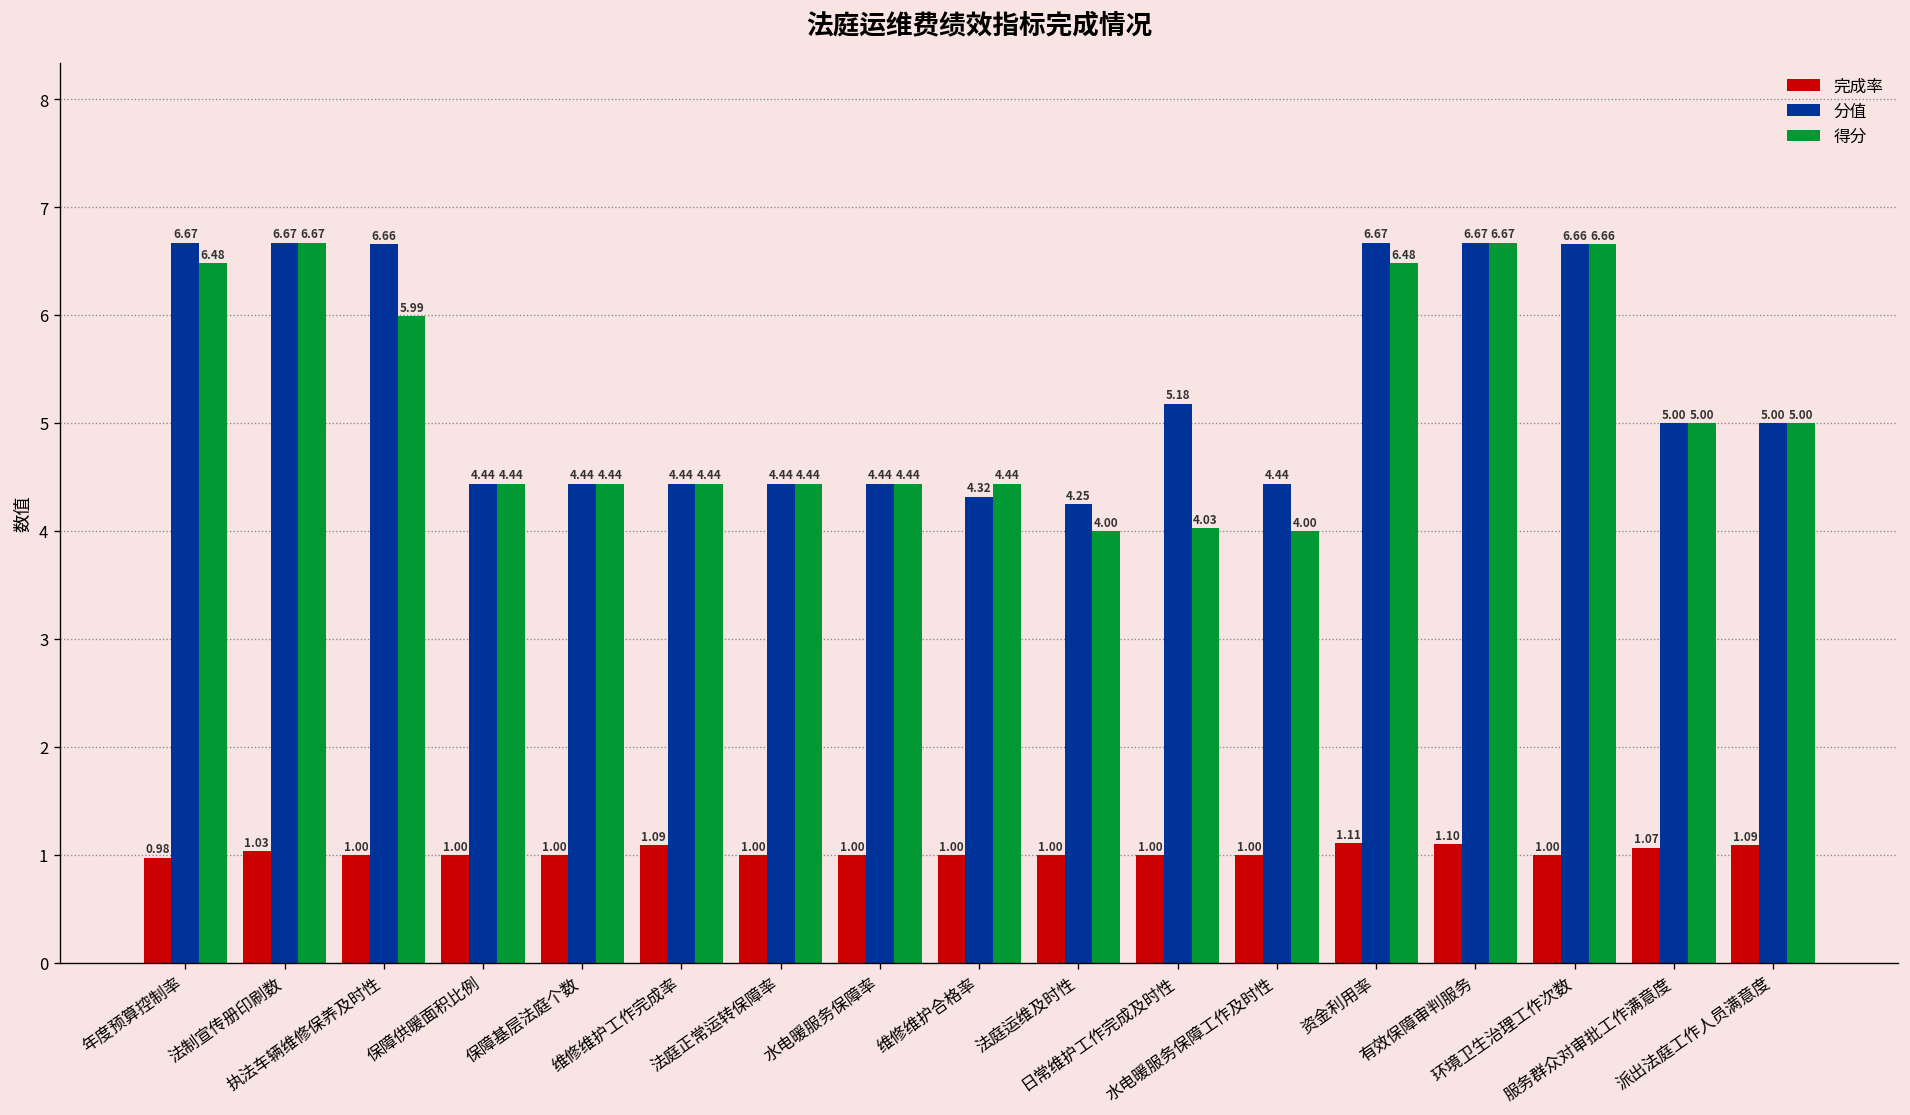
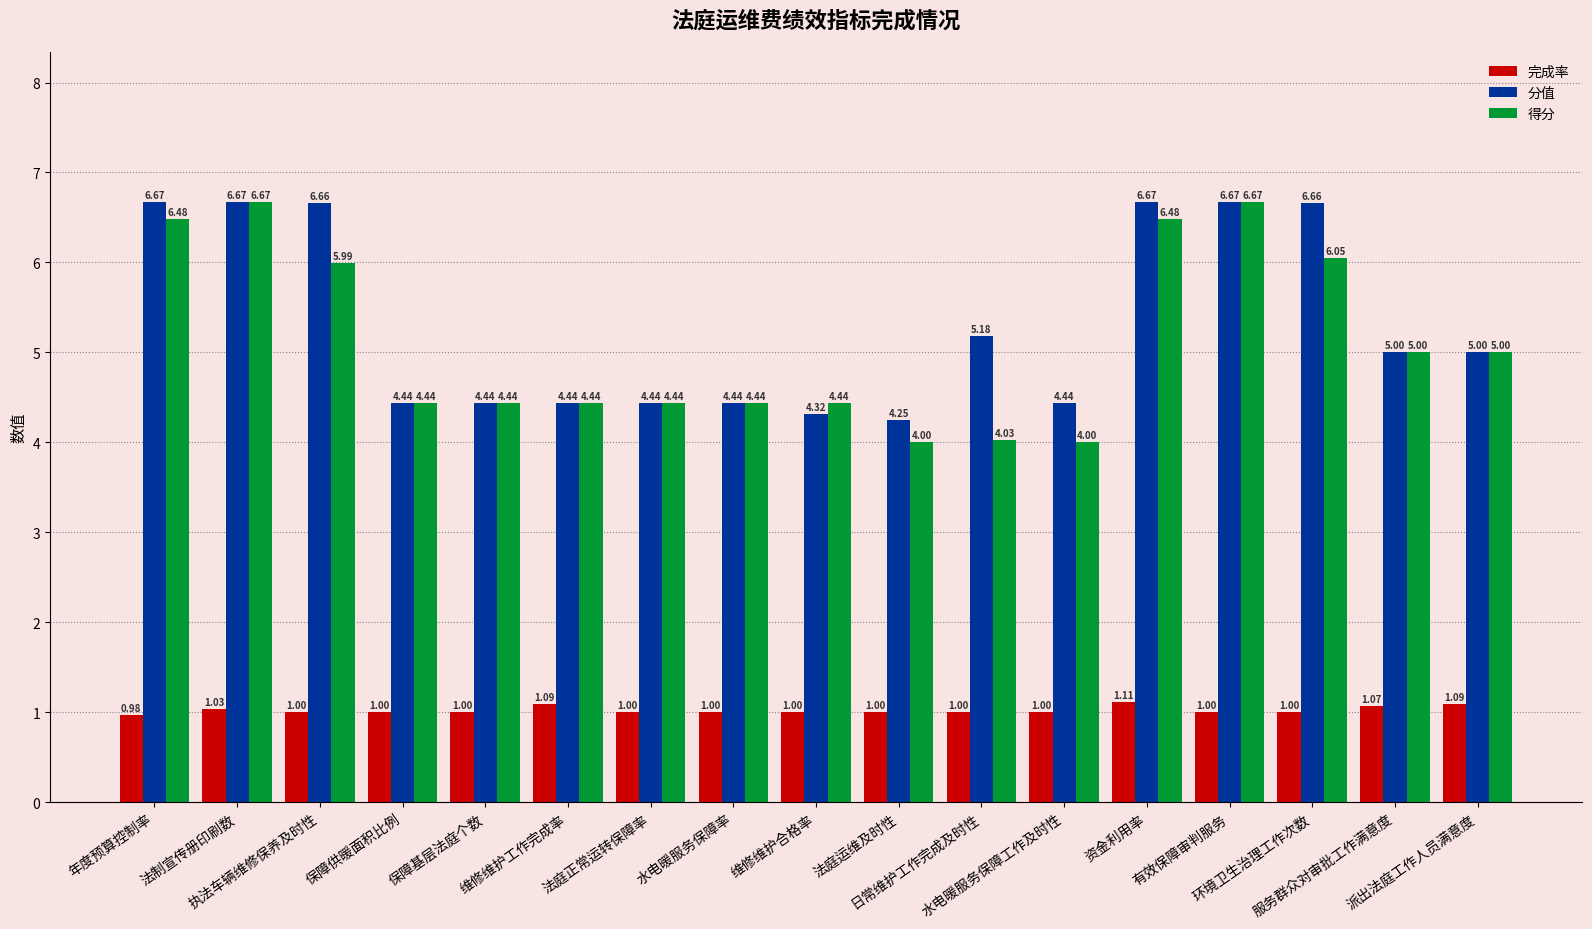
  {
    "完成率": {
      "年度预算控制率": 0.98,
      "法制宣传册印刷数": 1.03,
      "执法车辆维修保养及时性": 1.00,
      "保障供暖面积比例": 1.00,
      "保障基层法庭个数": 1.00,
      "维修维护工作完成率": 1.09,
      "法庭正常运转保障率": 1.00,
      "水电暖服务保障率": 1.00,
      "维修维护合格率": 1.00,
      "法庭运维及时性": 1.00,
      "日常维护工作完成及时性": 1.00,
      "水电暖服务保障工作及时性": 1.00,
      "资金利用率": 1.11,
-     "有效保障审判服务": 1.10,
+     "有效保障审判服务": 1.00,
      "环境卫生治理工作次数": 1.00,
      "服务群众对审批工作满意度": 1.07,
      "派出法庭工作人员满意度": 1.09
    },
    "分值": {
      "年度预算控制率": 6.67,
      "法制宣传册印刷数": 6.67,
      "执法车辆维修保养及时性": 6.66,
      "保障供暖面积比例": 4.44,
      "保障基层法庭个数": 4.44,
      "维修维护工作完成率": 4.44,
      "法庭正常运转保障率": 4.44,
      "水电暖服务保障率": 4.44,
      "维修维护合格率": 4.32,
      "法庭运维及时性": 4.25,
      "日常维护工作完成及时性": 5.18,
      "水电暖服务保障工作及时性": 4.44,
      "资金利用率": 6.67,
      "有效保障审判服务": 6.67,
      "环境卫生治理工作次数": 6.66,
      "服务群众对审批工作满意度": 5.00,
      "派出法庭工作人员满意度": 5.00
    },
    "得分": {
      "年度预算控制率": 6.48,
      "法制宣传册印刷数": 6.67,
      "执法车辆维修保养及时性": 5.99,
      "保障供暖面积比例": 4.44,
      "保障基层法庭个数": 4.44,
      "维修维护工作完成率": 4.44,
      "法庭正常运转保障率": 4.44,
      "水电暖服务保障率": 4.44,
      "维修维护合格率": 4.44,
      "法庭运维及时性": 4.00,
      "日常维护工作完成及时性": 4.03,
      "水电暖服务保障工作及时性": 4.00,
      "资金利用率": 6.48,
      "有效保障审判服务": 6.67,
-     "环境卫生治理工作次数": 6.66,
+     "环境卫生治理工作次数": 6.05,
      "服务群众对审批工作满意度": 5.00,
      "派出法庭工作人员满意度": 5.00
    }
  }
